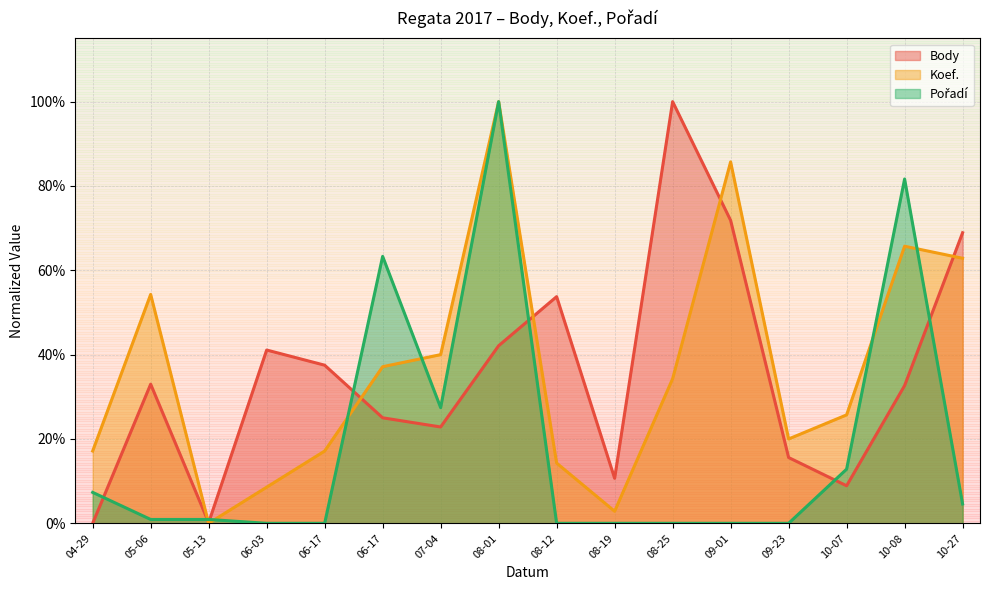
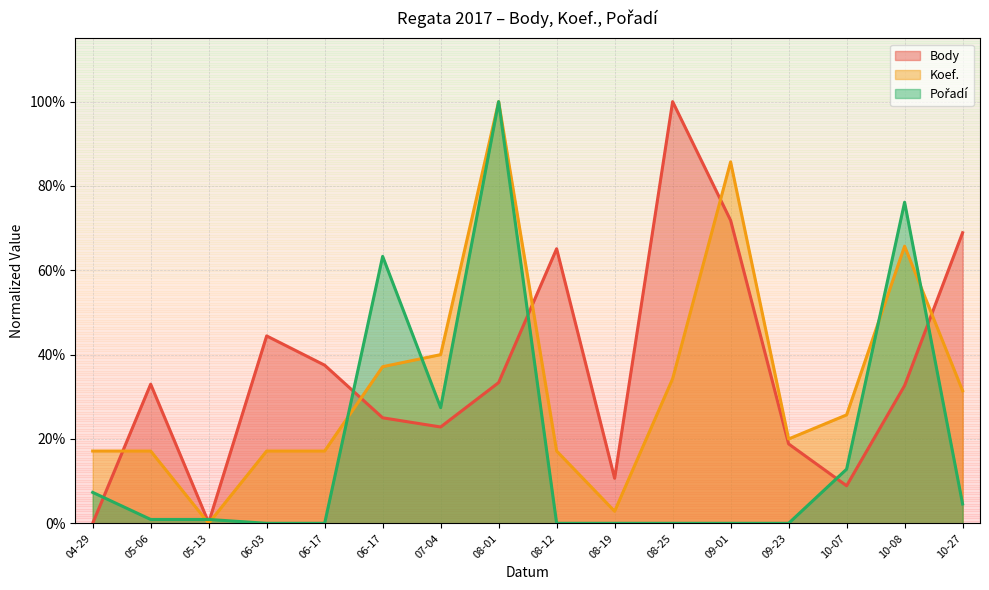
  {
    "Body": {
      "04-29": "0%",
      "05-06": "33%",
-     "06-03": "41%",
+     "06-03": "44%",
      "07-04": "23%",
-     "08-01": "42%",
-     "08-12": "54%",
+     "08-01": "33%",
+     "08-12": "65%",
      "08-19": "11%",
      "08-25": "100%",
      "09-01": "72%",
-     "09-23": "16%",
+     "09-23": "19%",
      "10-07": "9%",
      "10-08": "33%",
      "10-27": "69%"
    },
    "Koef.": {
      "04-29": "17%",
-     "05-06": "54%",
-     "06-03": "9%",
+     "05-06": "17%",
+     "06-03": "17%",
      "07-04": "40%",
-     "08-12": "14%",
+     "08-12": "17%",
      "08-19": "3%",
      "08-25": "34%",
      "09-01": "86%",
      "09-23": "20%",
      "10-07": "26%",
      "10-08": "66%",
-     "10-27": "63%"
+     "10-27": "31%"
    },
    "Pořadí": {
      "04-29": "7%",
      "05-06": "1%",
      "05-13": "1%",
      "06-03": "0%",
      "07-04": "27%",
      "08-12": "0%",
      "08-19": "0%",
      "08-25": "0%",
      "09-01": "0%",
      "09-23": "0%",
      "10-07": "13%",
-     "10-08": "82%",
+     "10-08": "76%",
      "10-27": "5%"
    }
  }
